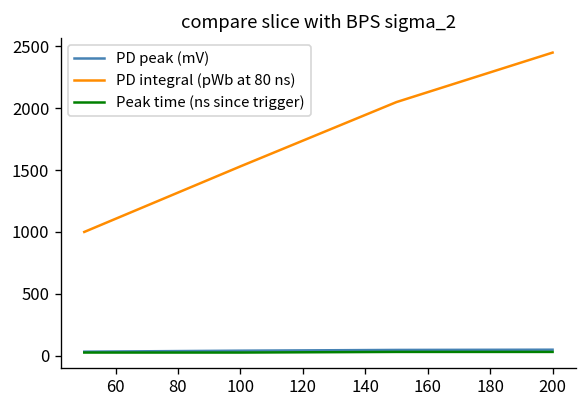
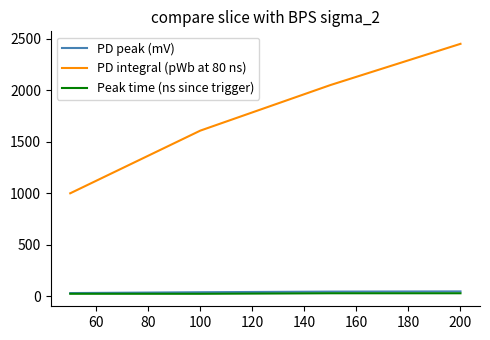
  {
    "PD integral (pWb at 80 ns)": {
-     "100": 1530,
+     "100": 1610,
      "200": 2450
    }
  }
